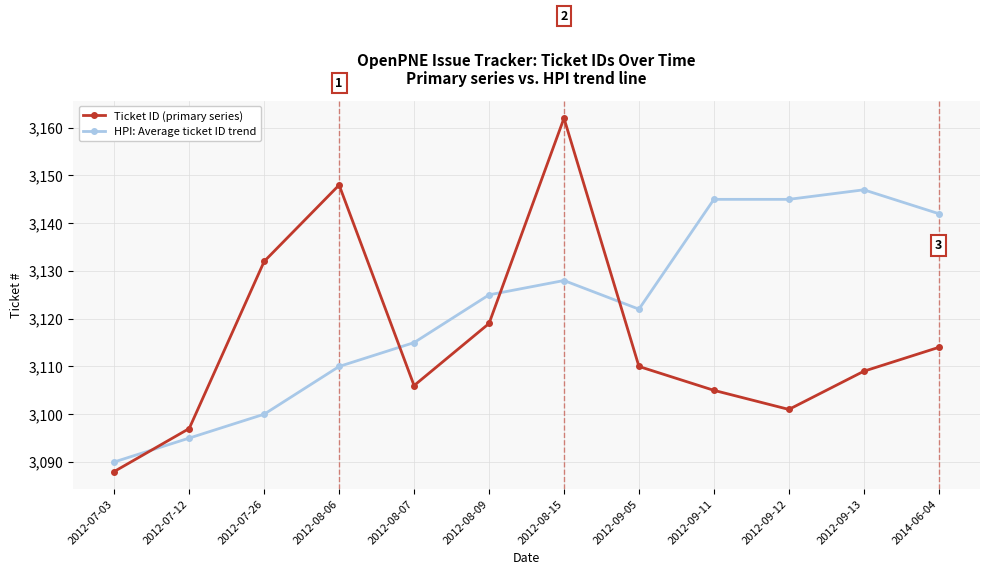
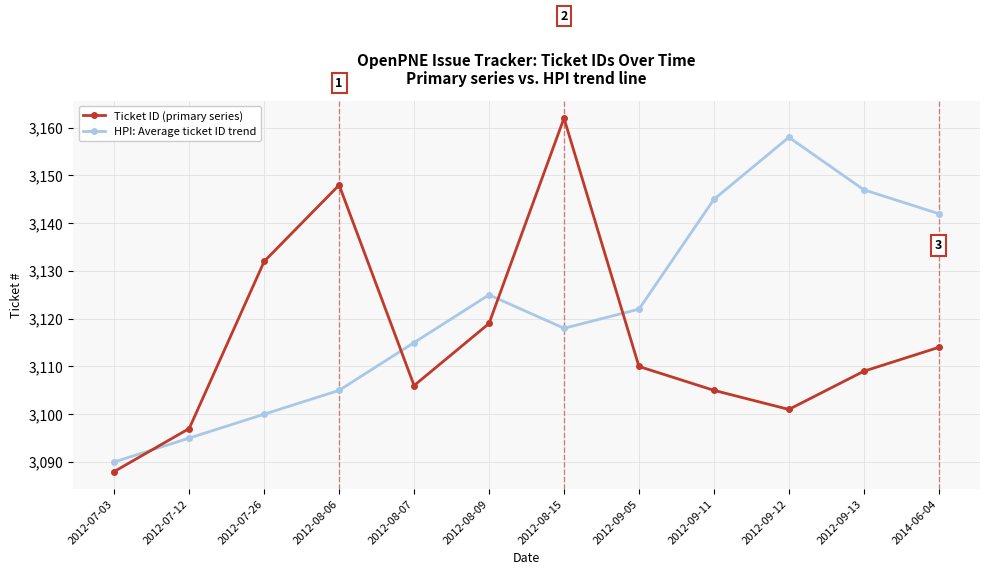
  {
    "Ticket ID (primary series)": {
      "2012-07-03": "3,088",
      "2012-07-12": "3,097",
      "2012-07-26": "3,132",
      "2012-08-06": "3,148",
      "2012-08-07": "3,106",
      "2012-08-09": "3,119",
      "2012-08-15": "3,162",
      "2012-09-05": "3,110",
      "2012-09-11": "3,105",
      "2012-09-12": "3,101",
      "2012-09-13": "3,109",
      "2014-06-04": "3,114"
    },
    "HPI: Average ticket ID trend": {
      "2012-07-03": "3,090",
      "2012-07-12": "3,095",
      "2012-07-26": "3,100",
-     "2012-08-06": "3,110",
+     "2012-08-06": "3,105",
      "2012-08-07": "3,115",
      "2012-08-09": "3,125",
-     "2012-08-15": "3,128",
+     "2012-08-15": "3,118",
      "2012-09-05": "3,122",
      "2012-09-11": "3,145",
-     "2012-09-12": "3,145",
+     "2012-09-12": "3,158",
      "2012-09-13": "3,147",
      "2014-06-04": "3,142"
    }
  }
